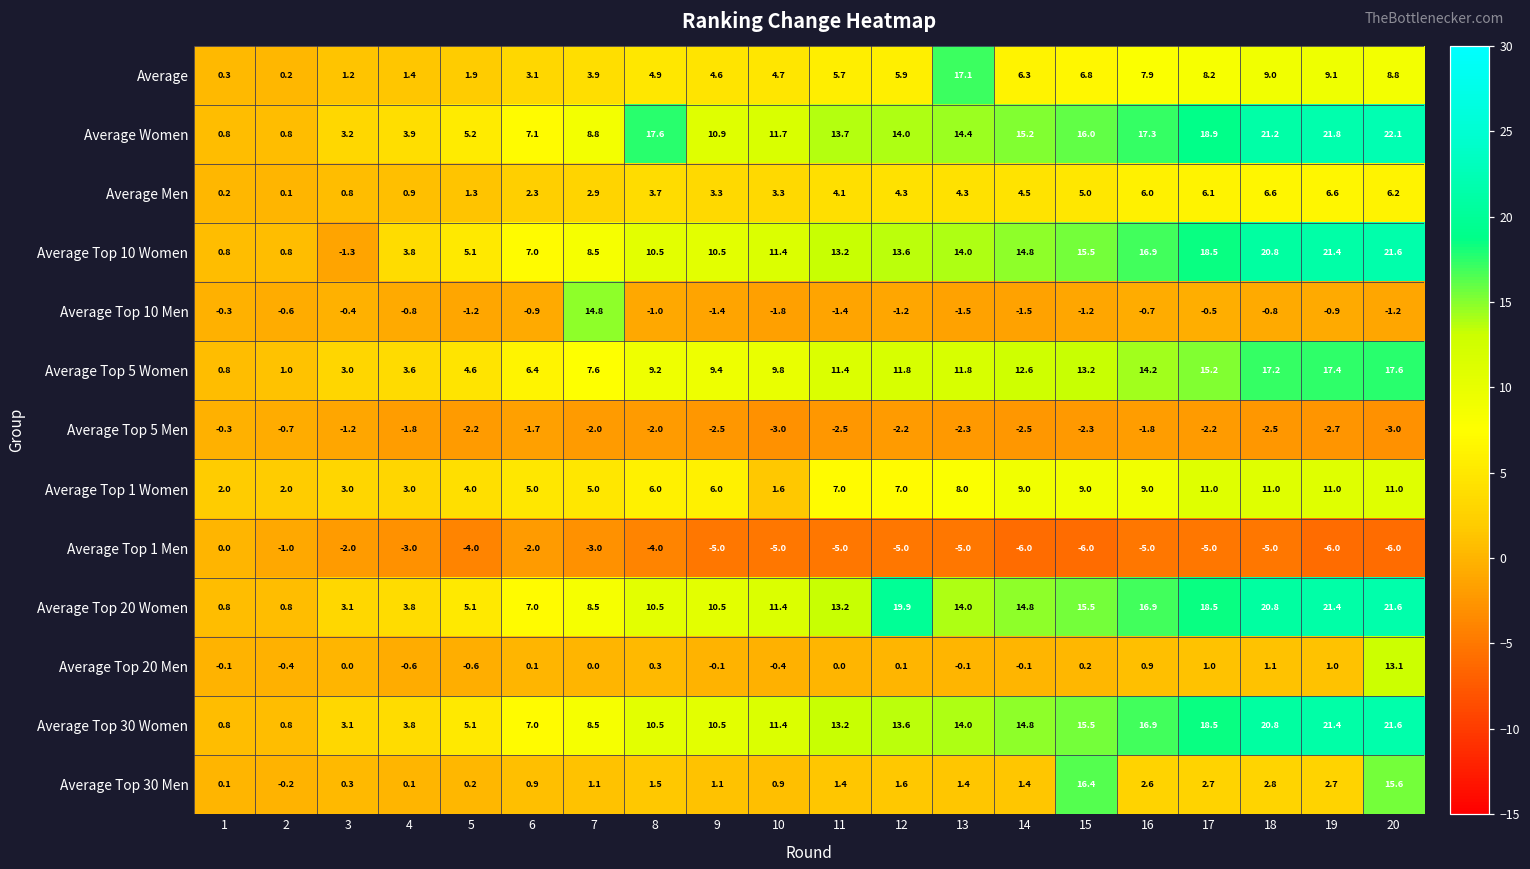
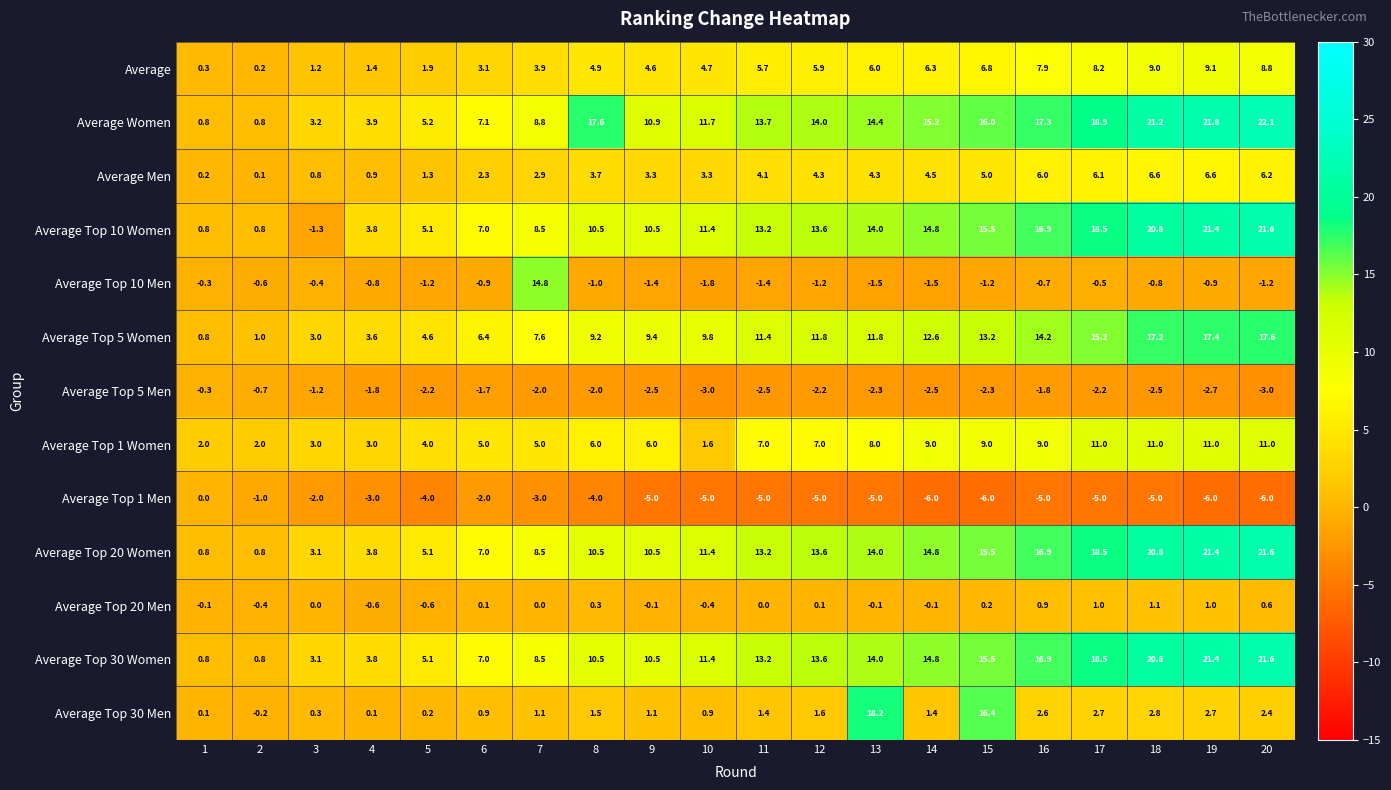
  {
    "Average": {
      "1": 0.3,
      "2": 0.2,
      "3": 1.2,
      "4": 1.4,
      "5": 1.9,
      "6": 3.1,
      "7": 3.9,
      "8": 4.9,
      "9": 4.6,
      "10": 4.7,
      "11": 5.7,
      "12": 5.9,
-     "13": 17.1,
+     "13": 6.0,
      "14": 6.3,
      "15": 6.8,
      "16": 7.9,
      "17": 8.2,
      "18": 9.0,
      "19": 9.1,
      "20": 8.8
    },
    "Average Top 20 Women": {
      "1": 0.8,
      "2": 0.8,
      "3": 3.1,
      "4": 3.8,
      "5": 5.1,
      "6": 7.0,
      "7": 8.5,
      "8": 10.5,
      "9": 10.5,
      "10": 11.4,
      "11": 13.2,
-     "12": 19.9,
+     "12": 13.6,
      "13": 14.0,
      "14": 14.8,
      "15": 15.5,
      "16": 16.9,
      "17": 18.5,
      "18": 20.8,
      "19": 21.4,
      "20": 21.6
    },
    "Average Top 20 Men": {
      "1": -0.1,
      "2": -0.4,
      "3": 0.0,
      "4": -0.6,
      "5": -0.6,
      "6": 0.1,
      "7": 0.0,
      "8": 0.3,
      "9": -0.1,
      "10": -0.4,
      "11": 0.0,
      "12": 0.1,
      "13": -0.1,
      "14": -0.1,
      "15": 0.2,
      "16": 0.9,
      "17": 1.0,
      "18": 1.1,
      "19": 1.0,
-     "20": 13.1
+     "20": 0.6
    },
    "Average Top 30 Men": {
      "1": 0.1,
      "2": -0.2,
      "3": 0.3,
      "4": 0.1,
      "5": 0.2,
      "6": 0.9,
      "7": 1.1,
      "8": 1.5,
      "9": 1.1,
      "10": 0.9,
      "11": 1.4,
      "12": 1.6,
-     "13": 1.4,
+     "13": 18.2,
      "14": 1.4,
      "15": 16.4,
      "16": 2.6,
      "17": 2.7,
      "18": 2.8,
      "19": 2.7,
-     "20": 15.6
+     "20": 2.4
    }
  }
